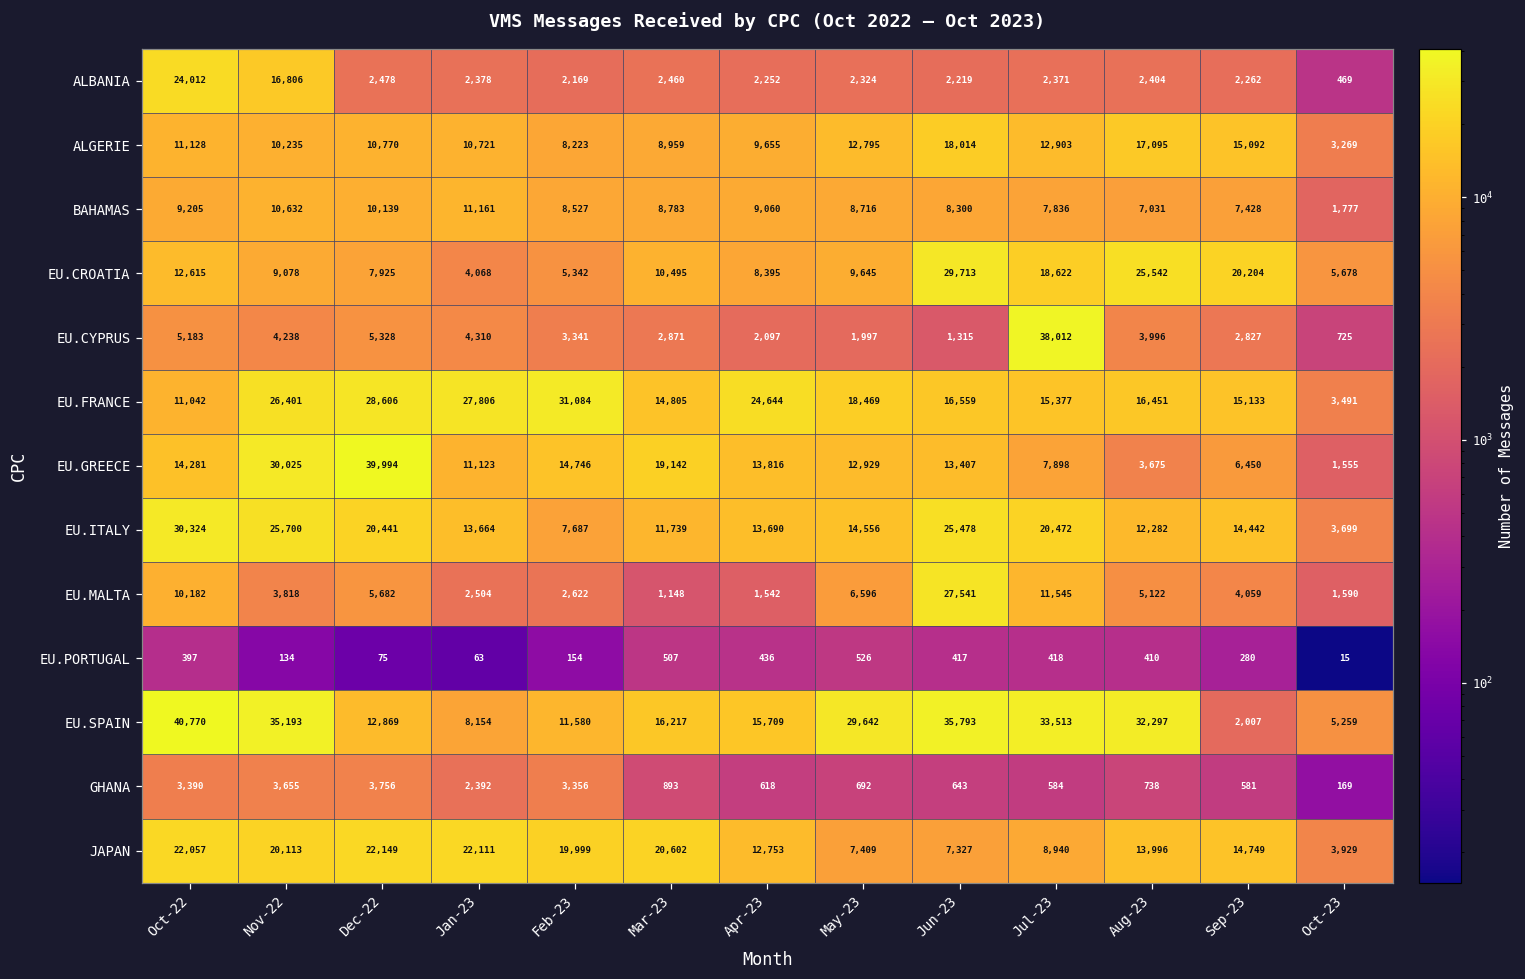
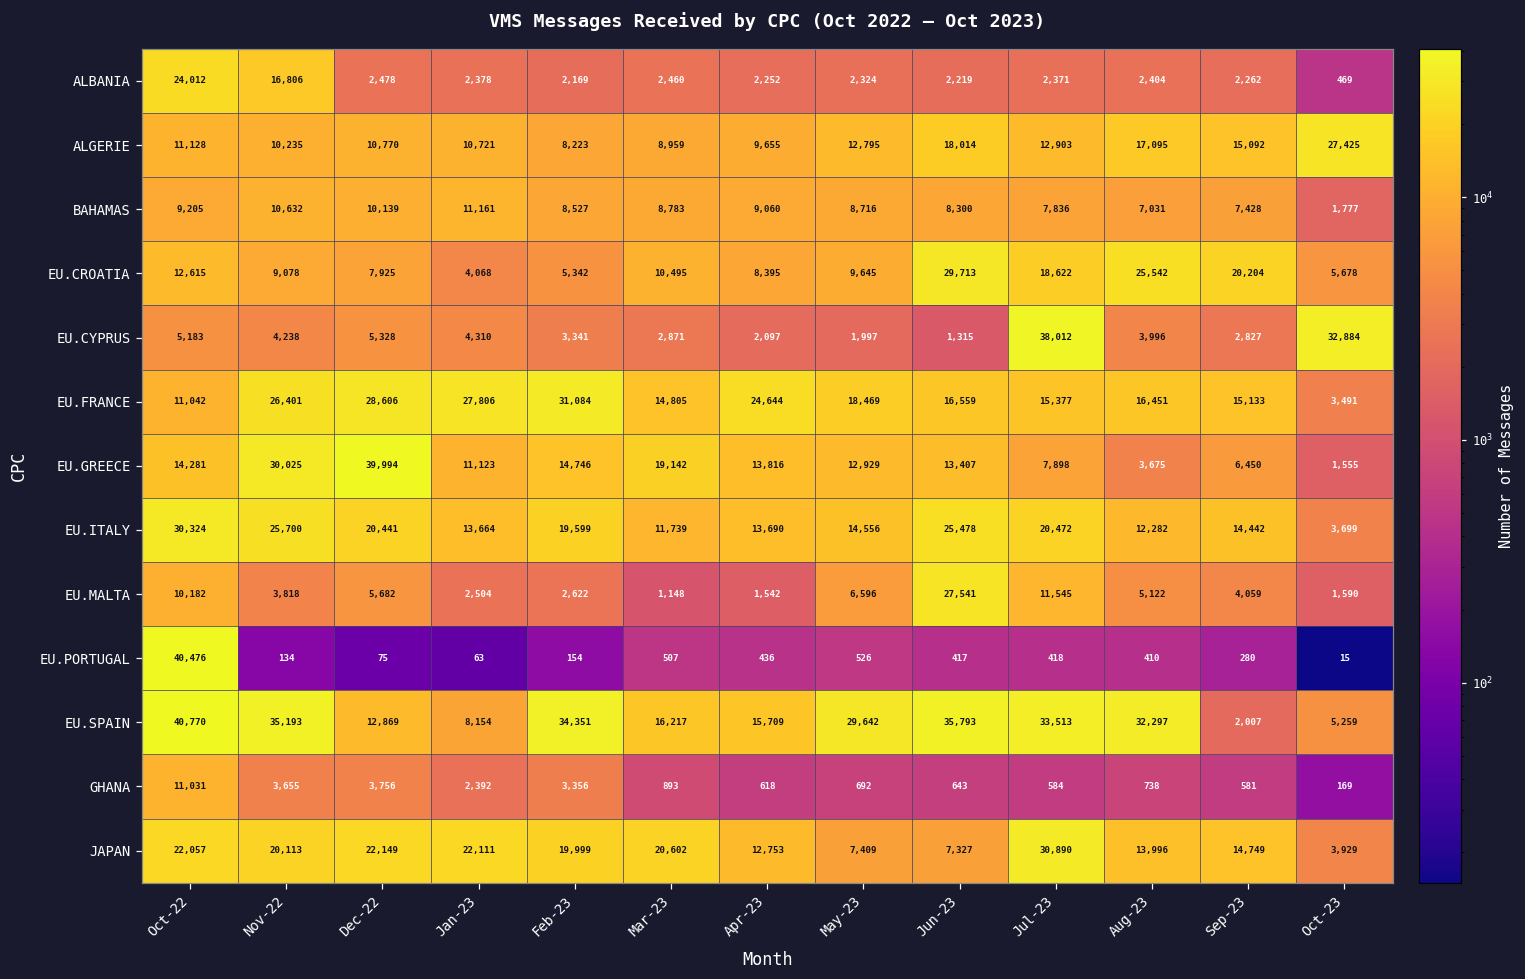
  {
    "ALBANIA": {
      "Oct-22": "24,012",
      "Nov-22": "16,806",
      "Dec-22": "2,478",
      "Jan-23": "2,378",
      "Feb-23": "2,169",
      "Mar-23": "2,460",
      "Apr-23": "2,252",
      "May-23": "2,324",
      "Jun-23": "2,219",
      "Jul-23": "2,371",
      "Aug-23": "2,404",
      "Sep-23": "2,262",
      "Oct-23": "469"
    },
    "ALGERIE": {
      "Oct-22": "11,128",
      "Nov-22": "10,235",
      "Dec-22": "10,770",
      "Jan-23": "10,721",
      "Feb-23": "8,223",
      "Mar-23": "8,959",
      "Apr-23": "9,655",
      "May-23": "12,795",
      "Jun-23": "18,014",
      "Jul-23": "12,903",
      "Aug-23": "17,095",
      "Sep-23": "15,092",
-     "Oct-23": "3,269"
+     "Oct-23": "27,425"
    },
    "BAHAMAS": {
      "Oct-22": "9,205",
      "Nov-22": "10,632",
      "Dec-22": "10,139",
      "Jan-23": "11,161",
      "Feb-23": "8,527",
      "Mar-23": "8,783",
      "Apr-23": "9,060",
      "May-23": "8,716",
      "Jun-23": "8,300",
      "Jul-23": "7,836",
      "Aug-23": "7,031",
      "Sep-23": "7,428",
      "Oct-23": "1,777"
    },
    "EU.CROATIA": {
      "Oct-22": "12,615",
      "Nov-22": "9,078",
      "Dec-22": "7,925",
      "Jan-23": "4,068",
      "Feb-23": "5,342",
      "Mar-23": "10,495",
      "Apr-23": "8,395",
      "May-23": "9,645",
      "Jun-23": "29,713",
      "Jul-23": "18,622",
      "Aug-23": "25,542",
      "Sep-23": "20,204",
      "Oct-23": "5,678"
    },
    "EU.CYPRUS": {
      "Oct-22": "5,183",
      "Nov-22": "4,238",
      "Dec-22": "5,328",
      "Jan-23": "4,310",
      "Feb-23": "3,341",
      "Mar-23": "2,871",
      "Apr-23": "2,097",
      "May-23": "1,997",
      "Jun-23": "1,315",
      "Jul-23": "38,012",
      "Aug-23": "3,996",
      "Sep-23": "2,827",
-     "Oct-23": "725"
+     "Oct-23": "32,884"
    },
    "EU.FRANCE": {
      "Oct-22": "11,042",
      "Nov-22": "26,401",
      "Dec-22": "28,606",
      "Jan-23": "27,806",
      "Feb-23": "31,084",
      "Mar-23": "14,805",
      "Apr-23": "24,644",
      "May-23": "18,469",
      "Jun-23": "16,559",
      "Jul-23": "15,377",
      "Aug-23": "16,451",
      "Sep-23": "15,133",
      "Oct-23": "3,491"
    },
    "EU.GREECE": {
      "Oct-22": "14,281",
      "Nov-22": "30,025",
      "Dec-22": "39,994",
      "Jan-23": "11,123",
      "Feb-23": "14,746",
      "Mar-23": "19,142",
      "Apr-23": "13,816",
      "May-23": "12,929",
      "Jun-23": "13,407",
      "Jul-23": "7,898",
      "Aug-23": "3,675",
      "Sep-23": "6,450",
      "Oct-23": "1,555"
    },
    "EU.ITALY": {
      "Oct-22": "30,324",
      "Nov-22": "25,700",
      "Dec-22": "20,441",
      "Jan-23": "13,664",
-     "Feb-23": "7,687",
+     "Feb-23": "19,599",
      "Mar-23": "11,739",
      "Apr-23": "13,690",
      "May-23": "14,556",
      "Jun-23": "25,478",
      "Jul-23": "20,472",
      "Aug-23": "12,282",
      "Sep-23": "14,442",
      "Oct-23": "3,699"
    },
    "EU.MALTA": {
      "Oct-22": "10,182",
      "Nov-22": "3,818",
      "Dec-22": "5,682",
      "Jan-23": "2,504",
      "Feb-23": "2,622",
      "Mar-23": "1,148",
      "Apr-23": "1,542",
      "May-23": "6,596",
      "Jun-23": "27,541",
      "Jul-23": "11,545",
      "Aug-23": "5,122",
      "Sep-23": "4,059",
      "Oct-23": "1,590"
    },
    "EU.PORTUGAL": {
-     "Oct-22": "397",
+     "Oct-22": "40,476",
      "Nov-22": "134",
      "Dec-22": "75",
      "Jan-23": "63",
      "Feb-23": "154",
      "Mar-23": "507",
      "Apr-23": "436",
      "May-23": "526",
      "Jun-23": "417",
      "Jul-23": "418",
      "Aug-23": "410",
      "Sep-23": "280",
      "Oct-23": "15"
    },
    "EU.SPAIN": {
      "Oct-22": "40,770",
      "Nov-22": "35,193",
      "Dec-22": "12,869",
      "Jan-23": "8,154",
-     "Feb-23": "11,580",
+     "Feb-23": "34,351",
      "Mar-23": "16,217",
      "Apr-23": "15,709",
      "May-23": "29,642",
      "Jun-23": "35,793",
      "Jul-23": "33,513",
      "Aug-23": "32,297",
      "Sep-23": "2,007",
      "Oct-23": "5,259"
    },
    "GHANA": {
-     "Oct-22": "3,390",
+     "Oct-22": "11,031",
      "Nov-22": "3,655",
      "Dec-22": "3,756",
      "Jan-23": "2,392",
      "Feb-23": "3,356",
      "Mar-23": "893",
      "Apr-23": "618",
      "May-23": "692",
      "Jun-23": "643",
      "Jul-23": "584",
      "Aug-23": "738",
      "Sep-23": "581",
      "Oct-23": "169"
    },
    "JAPAN": {
      "Oct-22": "22,057",
      "Nov-22": "20,113",
      "Dec-22": "22,149",
      "Jan-23": "22,111",
      "Feb-23": "19,999",
      "Mar-23": "20,602",
      "Apr-23": "12,753",
      "May-23": "7,409",
      "Jun-23": "7,327",
-     "Jul-23": "8,940",
+     "Jul-23": "30,890",
      "Aug-23": "13,996",
      "Sep-23": "14,749",
      "Oct-23": "3,929"
    }
  }
